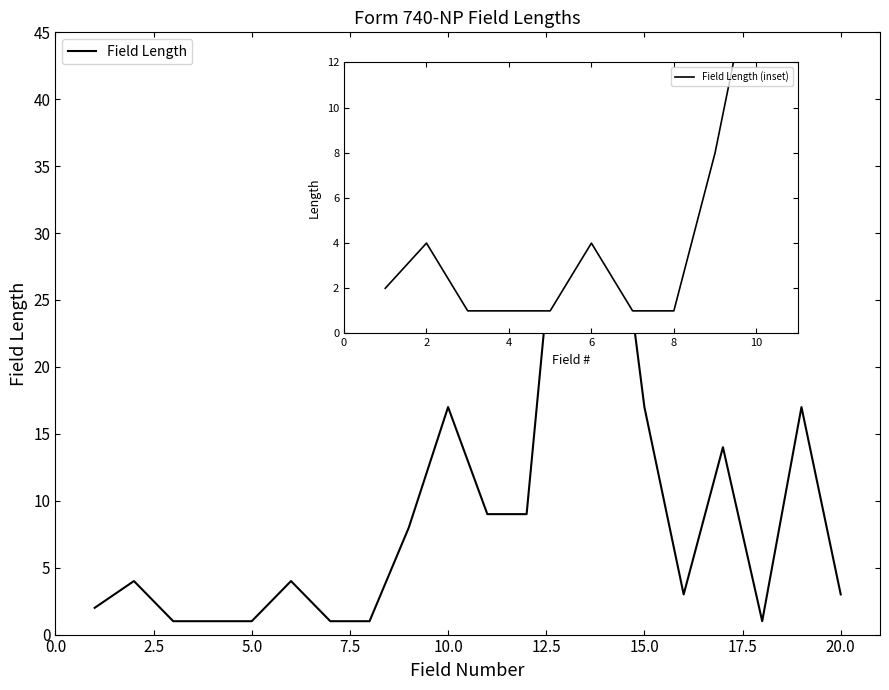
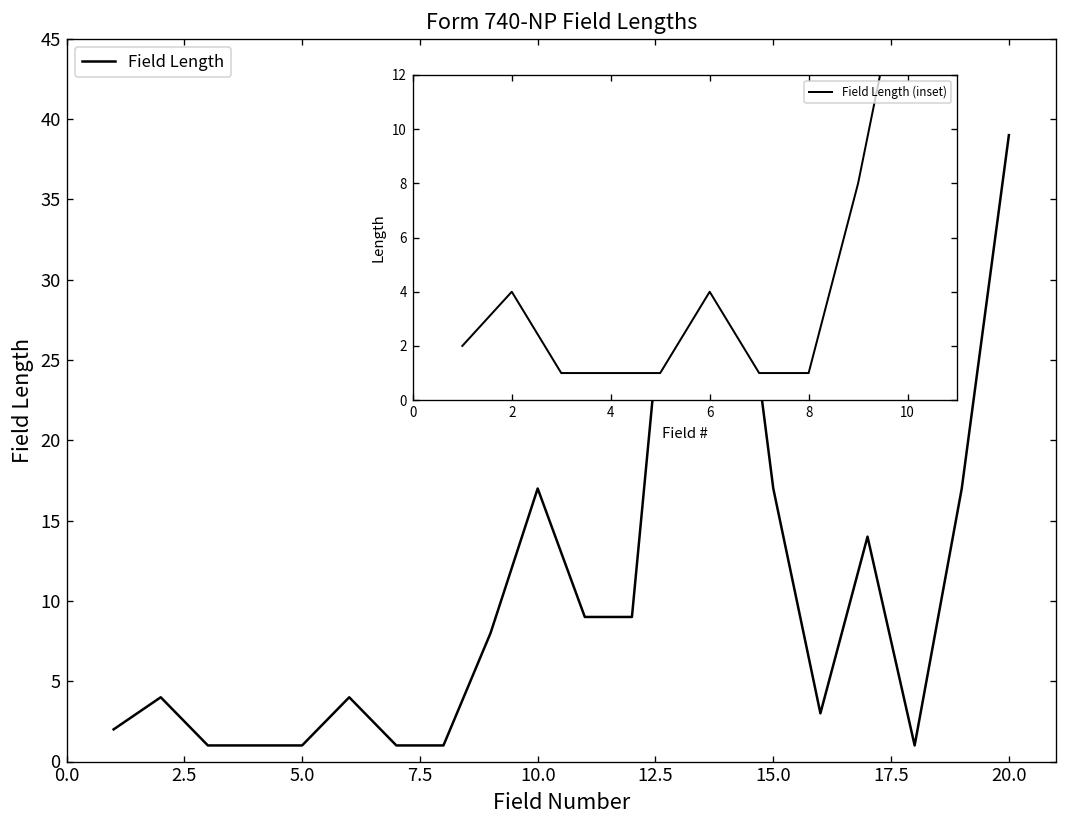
  {
    "5.0": 1,
    "10.0": 17,
    "15.0": 17,
-   "20.0": 3
+   "20.0": 39
  }
